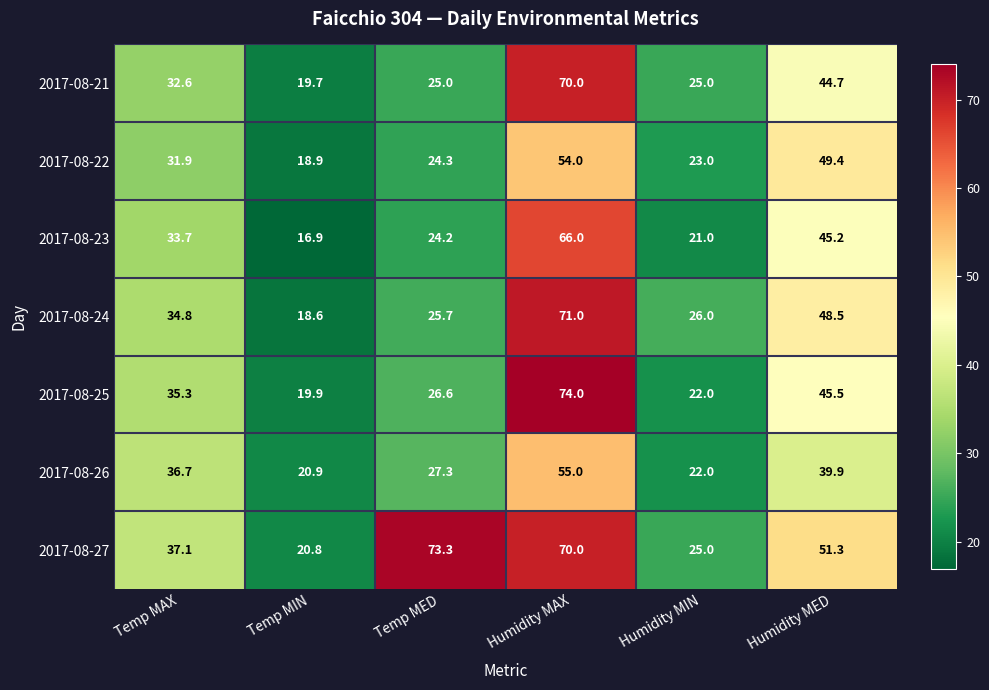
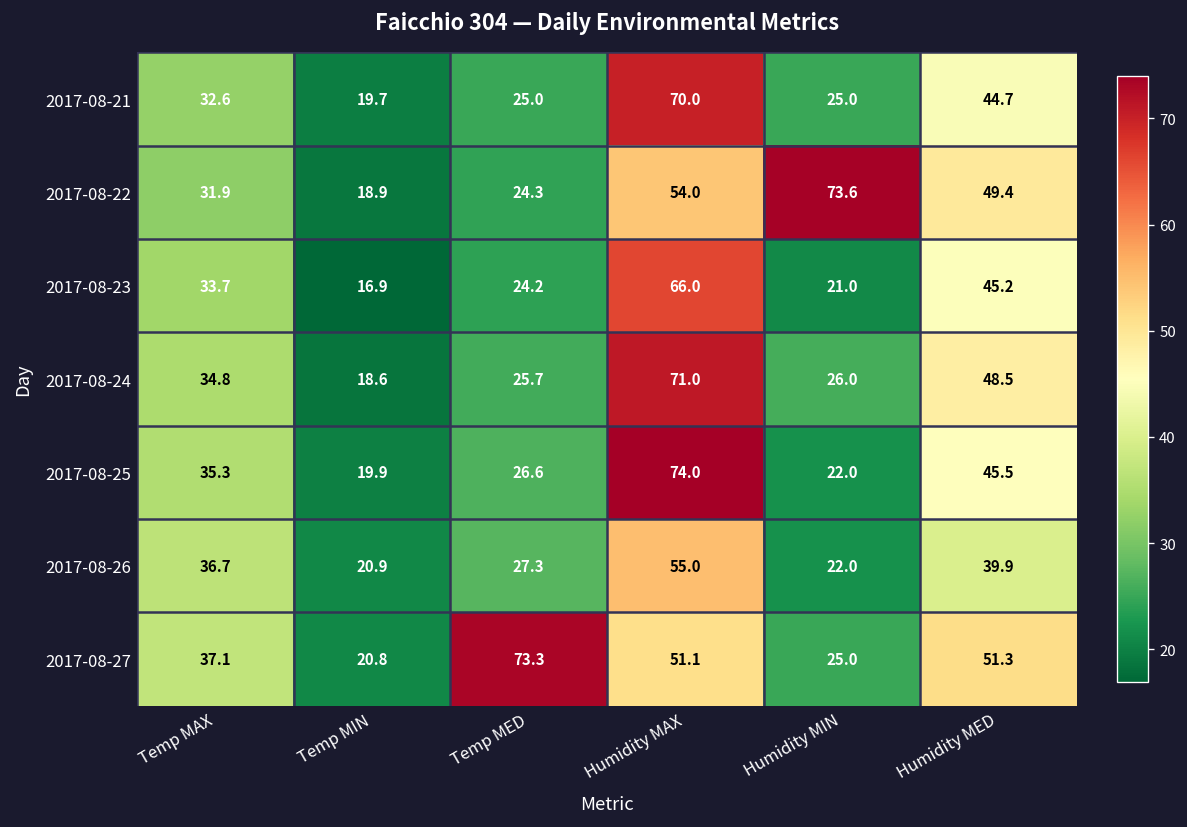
  {
    "2017-08-21": {
      "Temp MAX": 32.6,
      "Temp MIN": 19.7,
      "Temp MED": 25.0,
      "Humidity MAX": 70.0,
      "Humidity MIN": 25.0,
      "Humidity MED": 44.7
    },
    "2017-08-22": {
      "Temp MAX": 31.9,
      "Temp MIN": 18.9,
      "Temp MED": 24.3,
      "Humidity MAX": 54.0,
-     "Humidity MIN": 23.0,
+     "Humidity MIN": 73.6,
      "Humidity MED": 49.4
    },
    "2017-08-23": {
      "Temp MAX": 33.7,
      "Temp MIN": 16.9,
      "Temp MED": 24.2,
      "Humidity MAX": 66.0,
      "Humidity MIN": 21.0,
      "Humidity MED": 45.2
    },
    "2017-08-24": {
      "Temp MAX": 34.8,
      "Temp MIN": 18.6,
      "Temp MED": 25.7,
      "Humidity MAX": 71.0,
      "Humidity MIN": 26.0,
      "Humidity MED": 48.5
    },
    "2017-08-25": {
      "Temp MAX": 35.3,
      "Temp MIN": 19.9,
      "Temp MED": 26.6,
      "Humidity MAX": 74.0,
      "Humidity MIN": 22.0,
      "Humidity MED": 45.5
    },
    "2017-08-26": {
      "Temp MAX": 36.7,
      "Temp MIN": 20.9,
      "Temp MED": 27.3,
      "Humidity MAX": 55.0,
      "Humidity MIN": 22.0,
      "Humidity MED": 39.9
    },
    "2017-08-27": {
      "Temp MAX": 37.1,
      "Temp MIN": 20.8,
      "Temp MED": 73.3,
-     "Humidity MAX": 70.0,
+     "Humidity MAX": 51.1,
      "Humidity MIN": 25.0,
      "Humidity MED": 51.3
    }
  }
